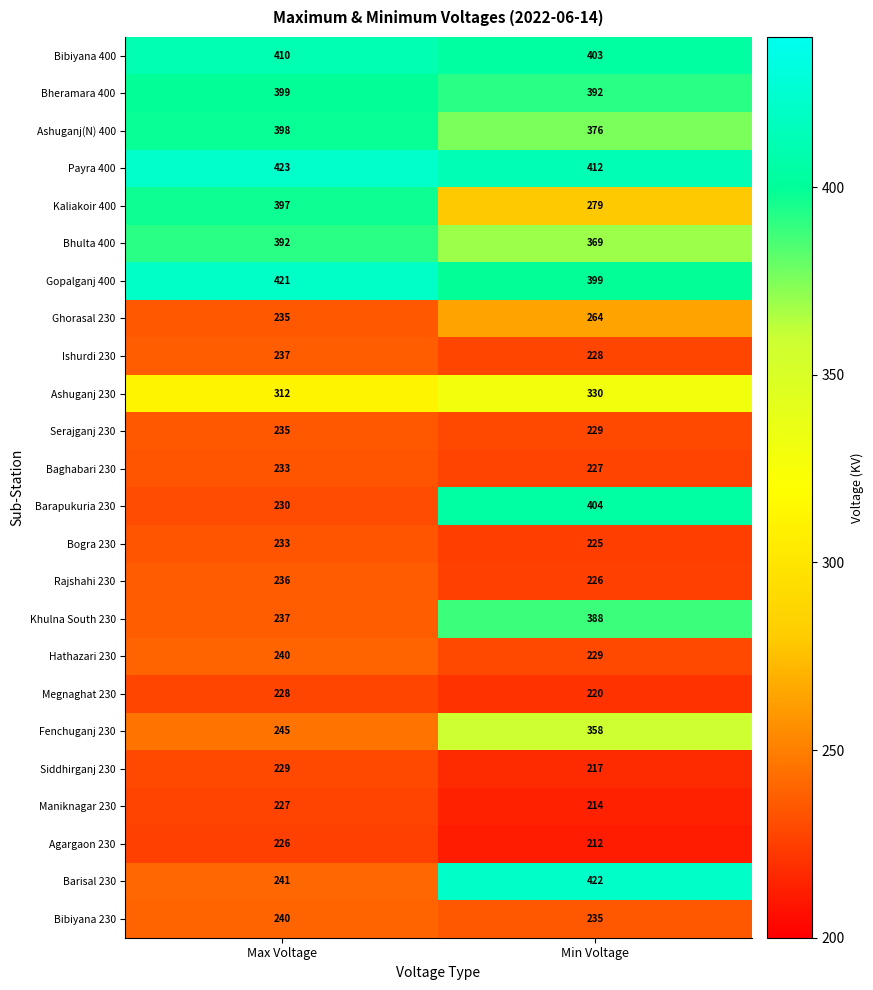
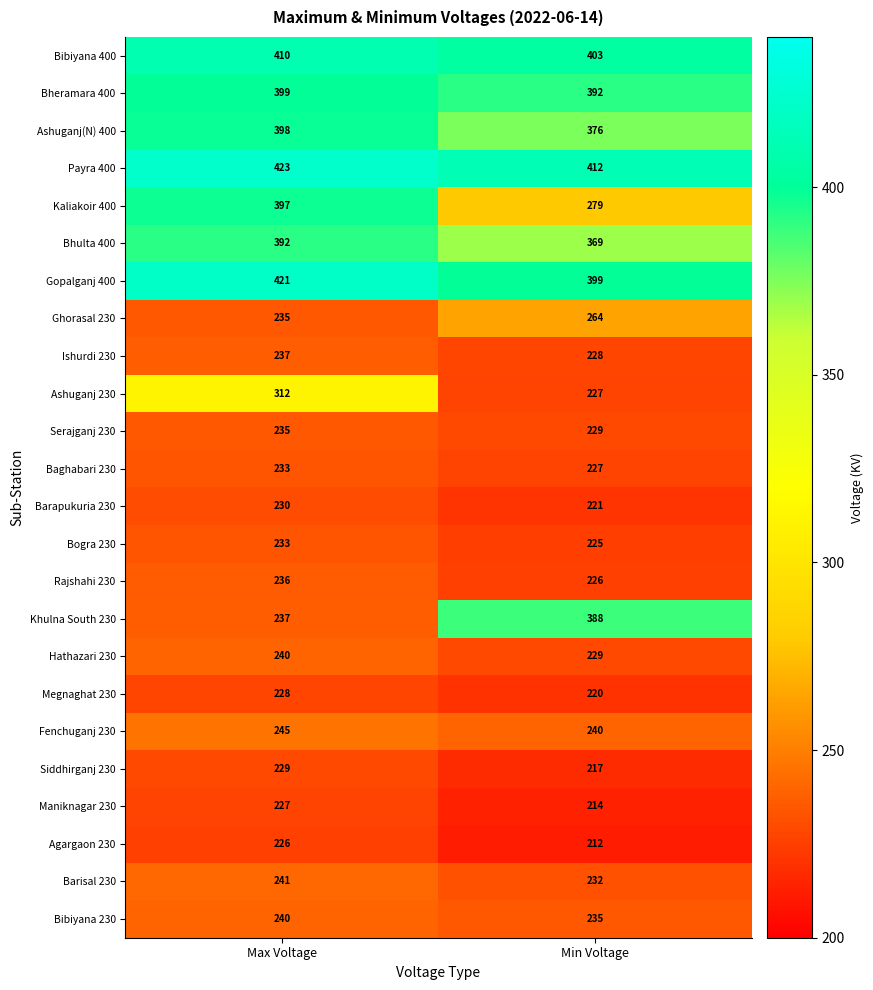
  {
    "Bibiyana 400": {
      "Max Voltage": 410,
      "Min Voltage": 403
    },
    "Bheramara 400": {
      "Max Voltage": 399,
      "Min Voltage": 392
    },
    "Ashuganj(N) 400": {
      "Max Voltage": 398,
      "Min Voltage": 376
    },
    "Payra 400": {
      "Max Voltage": 423,
      "Min Voltage": 412
    },
    "Kaliakoir 400": {
      "Max Voltage": 397,
      "Min Voltage": 279
    },
    "Bhulta 400": {
      "Max Voltage": 392,
      "Min Voltage": 369
    },
    "Gopalganj 400": {
      "Max Voltage": 421,
      "Min Voltage": 399
    },
    "Ghorasal 230": {
      "Max Voltage": 235,
      "Min Voltage": 264
    },
    "Ishurdi 230": {
      "Max Voltage": 237,
      "Min Voltage": 228
    },
    "Ashuganj 230": {
      "Max Voltage": 312,
-     "Min Voltage": 330
+     "Min Voltage": 227
    },
    "Serajganj 230": {
      "Max Voltage": 235,
      "Min Voltage": 229
    },
    "Baghabari 230": {
      "Max Voltage": 233,
      "Min Voltage": 227
    },
    "Barapukuria 230": {
      "Max Voltage": 230,
-     "Min Voltage": 404
+     "Min Voltage": 221
    },
    "Bogra 230": {
      "Max Voltage": 233,
      "Min Voltage": 225
    },
    "Rajshahi 230": {
      "Max Voltage": 236,
      "Min Voltage": 226
    },
    "Khulna South 230": {
      "Max Voltage": 237,
      "Min Voltage": 388
    },
    "Hathazari 230": {
      "Max Voltage": 240,
      "Min Voltage": 229
    },
    "Megnaghat 230": {
      "Max Voltage": 228,
      "Min Voltage": 220
    },
    "Fenchuganj 230": {
      "Max Voltage": 245,
-     "Min Voltage": 358
+     "Min Voltage": 240
    },
    "Siddhirganj 230": {
      "Max Voltage": 229,
      "Min Voltage": 217
    },
    "Maniknagar 230": {
      "Max Voltage": 227,
      "Min Voltage": 214
    },
    "Agargaon 230": {
      "Max Voltage": 226,
      "Min Voltage": 212
    },
    "Barisal 230": {
      "Max Voltage": 241,
-     "Min Voltage": 422
+     "Min Voltage": 232
    },
    "Bibiyana 230": {
      "Max Voltage": 240,
      "Min Voltage": 235
    }
  }
